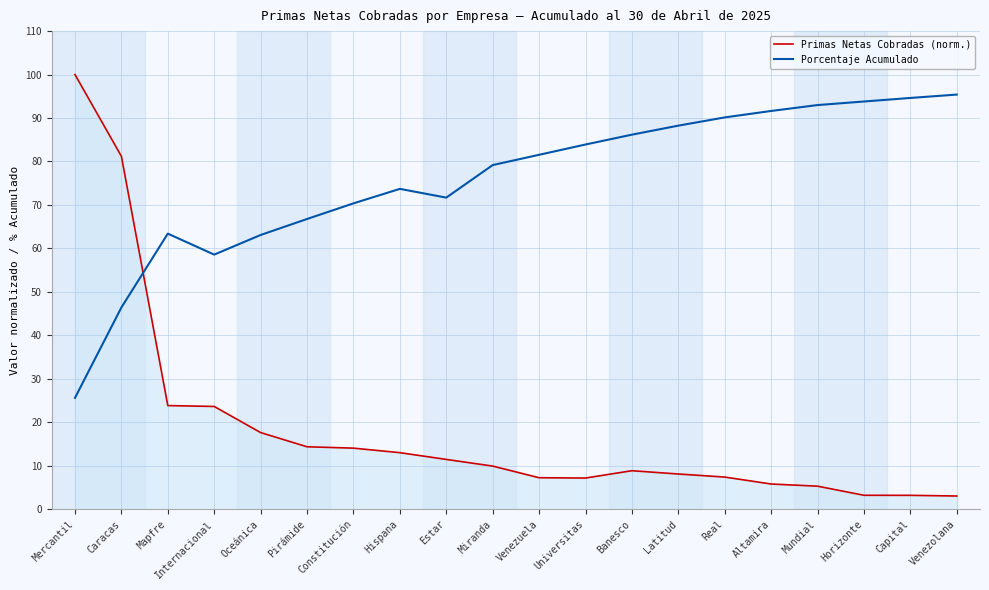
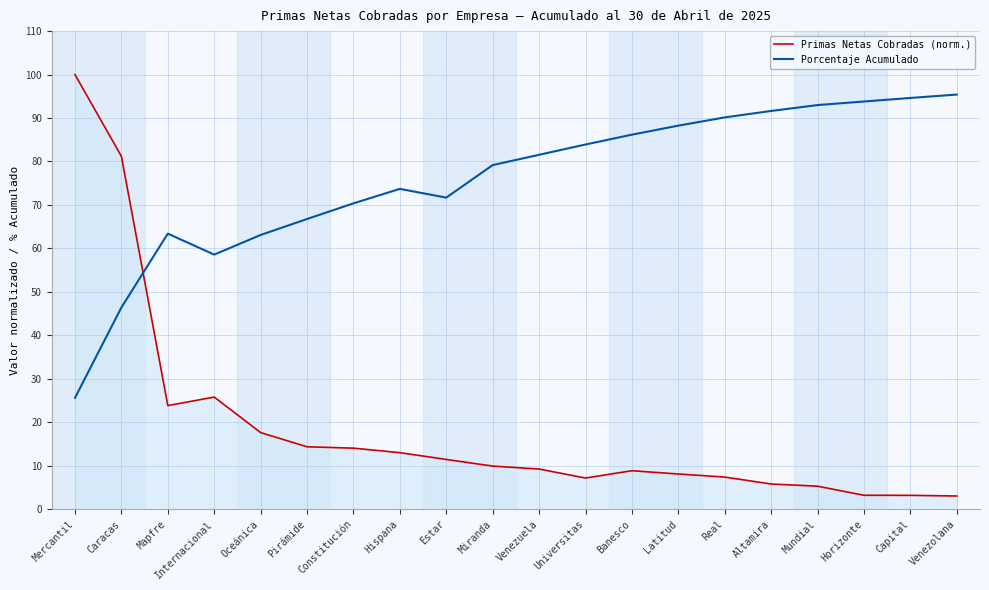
  {
    "Primas Netas Cobradas (norm.)": {
      "Mercantil": 100,
      "Caracas": 81,
      "Mapfre": 24,
-     "Internacional": 24,
+     "Internacional": 26,
      "Oceánica": 18,
      "Pirámide": 14,
      "Constitución": 14,
      "Hispana": 13,
      "Estar": 11,
      "Miranda": 10,
-     "Venezuela": 7,
+     "Venezuela": 9,
      "Universitas": 7,
      "Banesco": 9,
      "Latitud": 8,
      "Real": 7,
      "Altamira": 6,
      "Mundial": 5,
      "Horizonte": 3,
      "Capital": 3,
      "Venezolana": 3
    },
    "Porcentaje Acumulado": {
      "Mercantil": 26,
      "Caracas": 46,
      "Mapfre": 63,
      "Internacional": 59,
      "Oceánica": 63,
      "Pirámide": 67,
      "Constitución": 70,
      "Hispana": 74,
      "Estar": 72,
      "Miranda": 79,
      "Venezuela": 82,
      "Universitas": 84,
      "Banesco": 86,
      "Latitud": 88,
      "Real": 90,
      "Altamira": 92,
      "Mundial": 93,
      "Horizonte": 94,
      "Capital": 95,
      "Venezolana": 95
    }
  }
